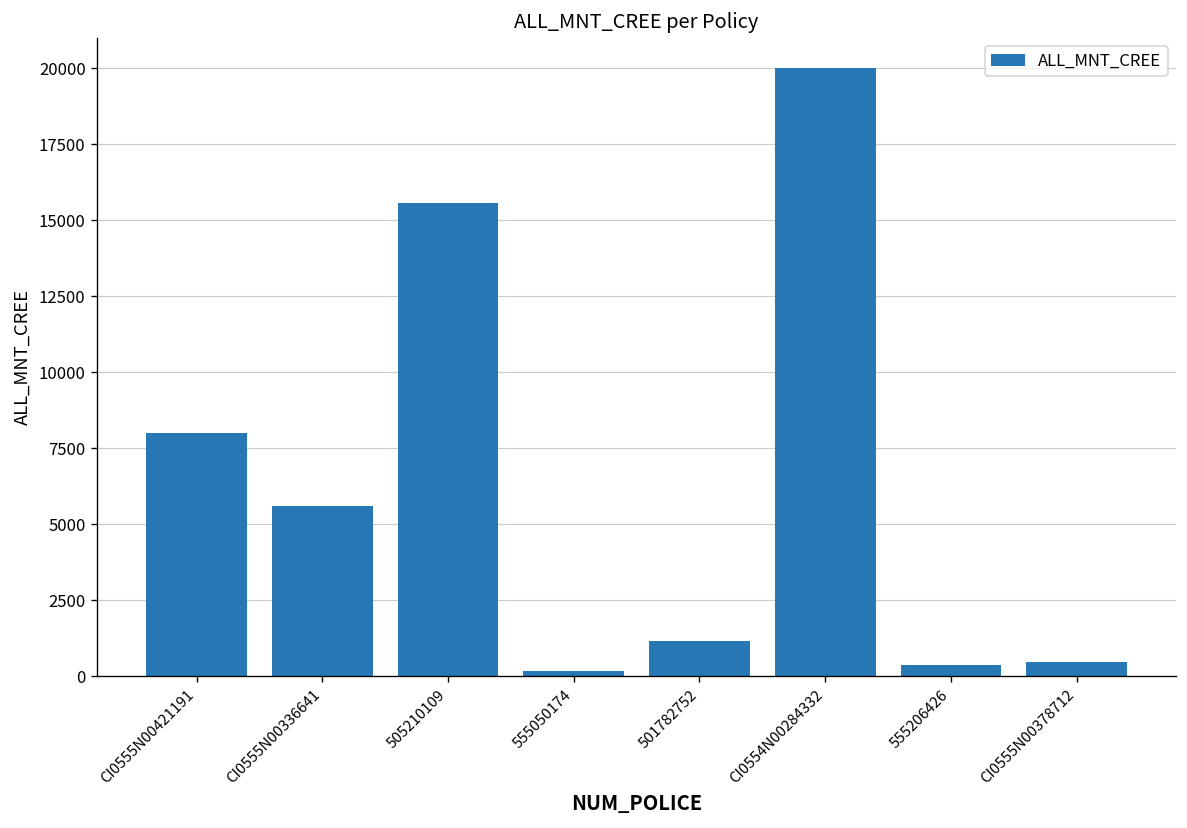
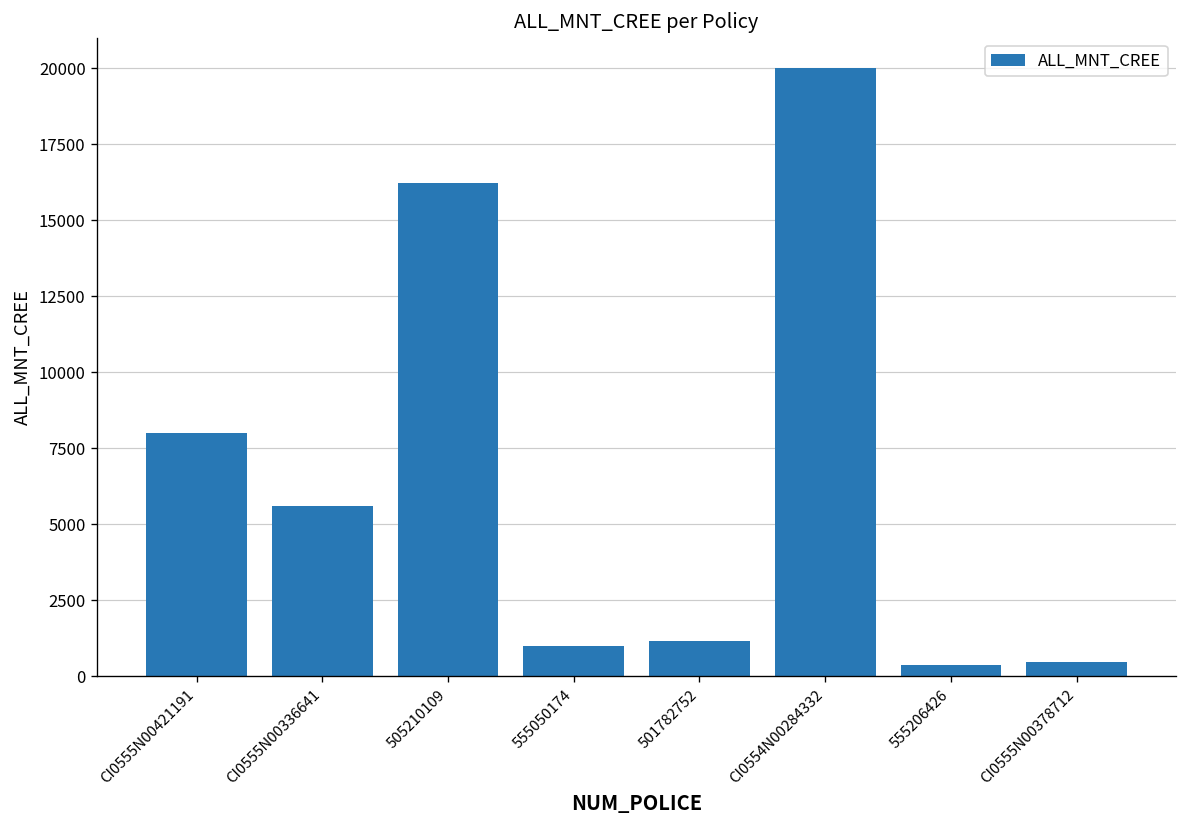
  {
    "CI0555N00421191": 8000,
    "CI0555N00336641": 5600,
-   "505210109": 15500,
-   "555050174": 200,
+   "505210109": 16200,
+   "555050174": 1000,
    "501782752": 1200,
    "CI0554N00284332": 20000,
    "555206426": 400,
    "CI0555N00378712": 500
  }
